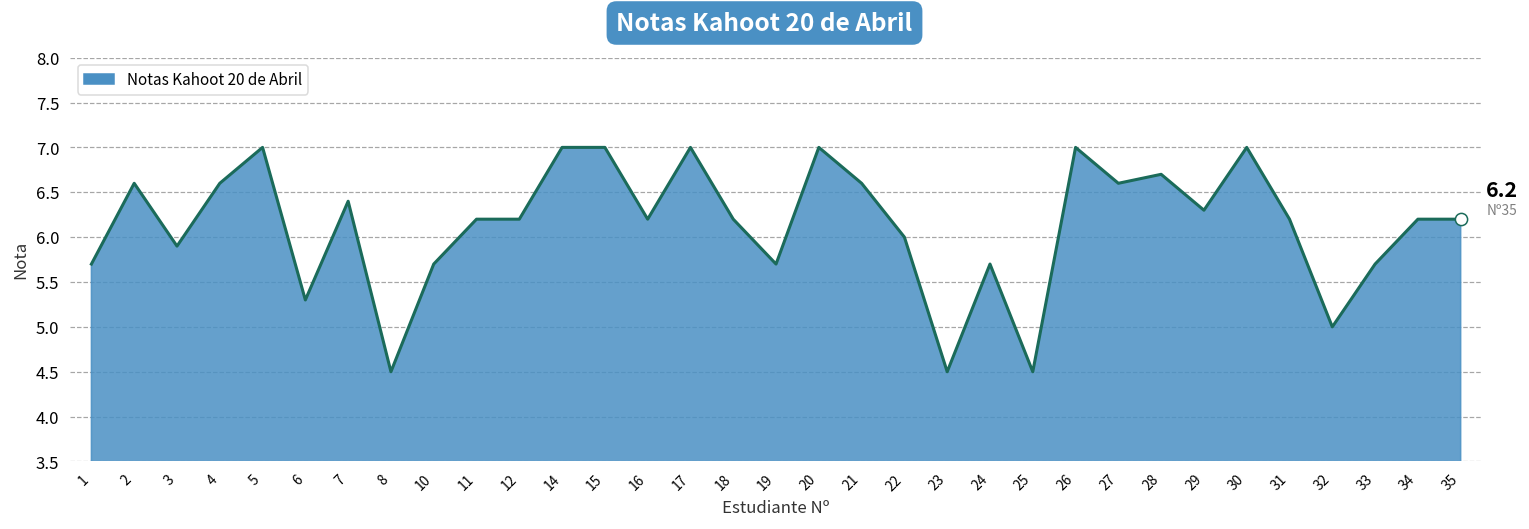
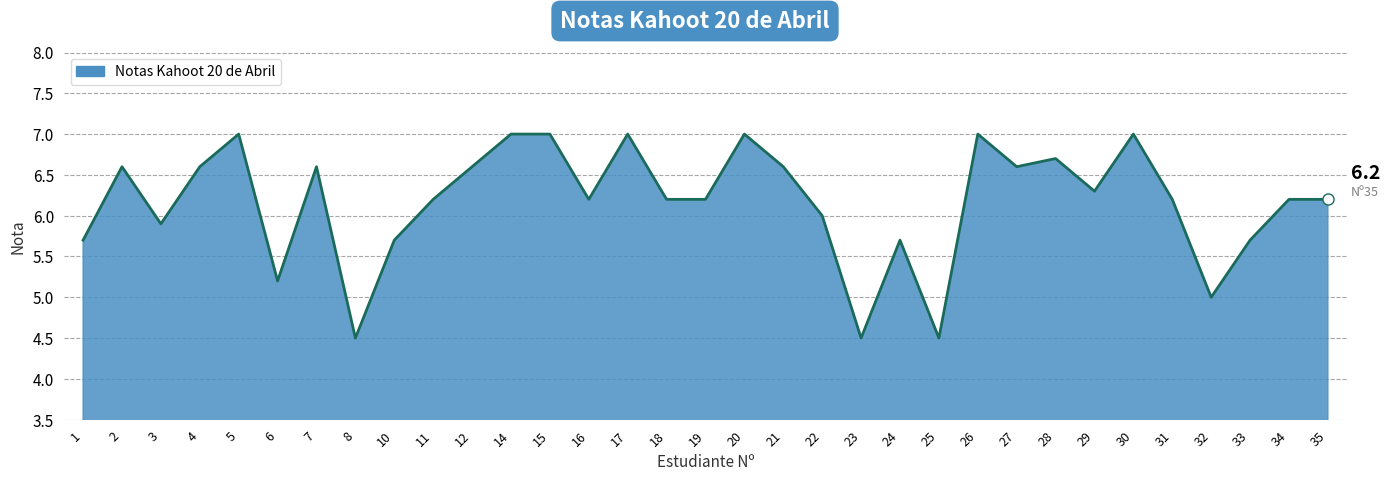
  {
    "Notas Kahoot 20 de Abril": {
      "1": 5.7,
      "2": 6.6,
      "3": 5.9,
      "4": 6.6,
      "5": 7.0,
-     "6": 5.3,
-     "7": 6.4,
+     "6": 5.2,
+     "7": 6.6,
      "8": 4.5,
      "10": 5.7,
      "11": 6.2,
-     "12": 6.2,
+     "12": 6.6,
      "14": 7.0,
      "15": 7.0,
      "16": 6.2,
      "17": 7.0,
      "18": 6.2,
-     "19": 5.7,
+     "19": 6.2,
      "20": 7.0,
      "21": 6.6,
      "22": 6.0,
      "23": 4.5,
      "24": 5.7,
      "25": 4.5,
      "26": 7.0,
      "27": 6.6,
      "28": 6.7,
      "29": 6.3,
      "30": 7.0,
      "31": 6.2,
      "32": 5.0,
      "33": 5.7,
      "34": 6.2
    }
  }
